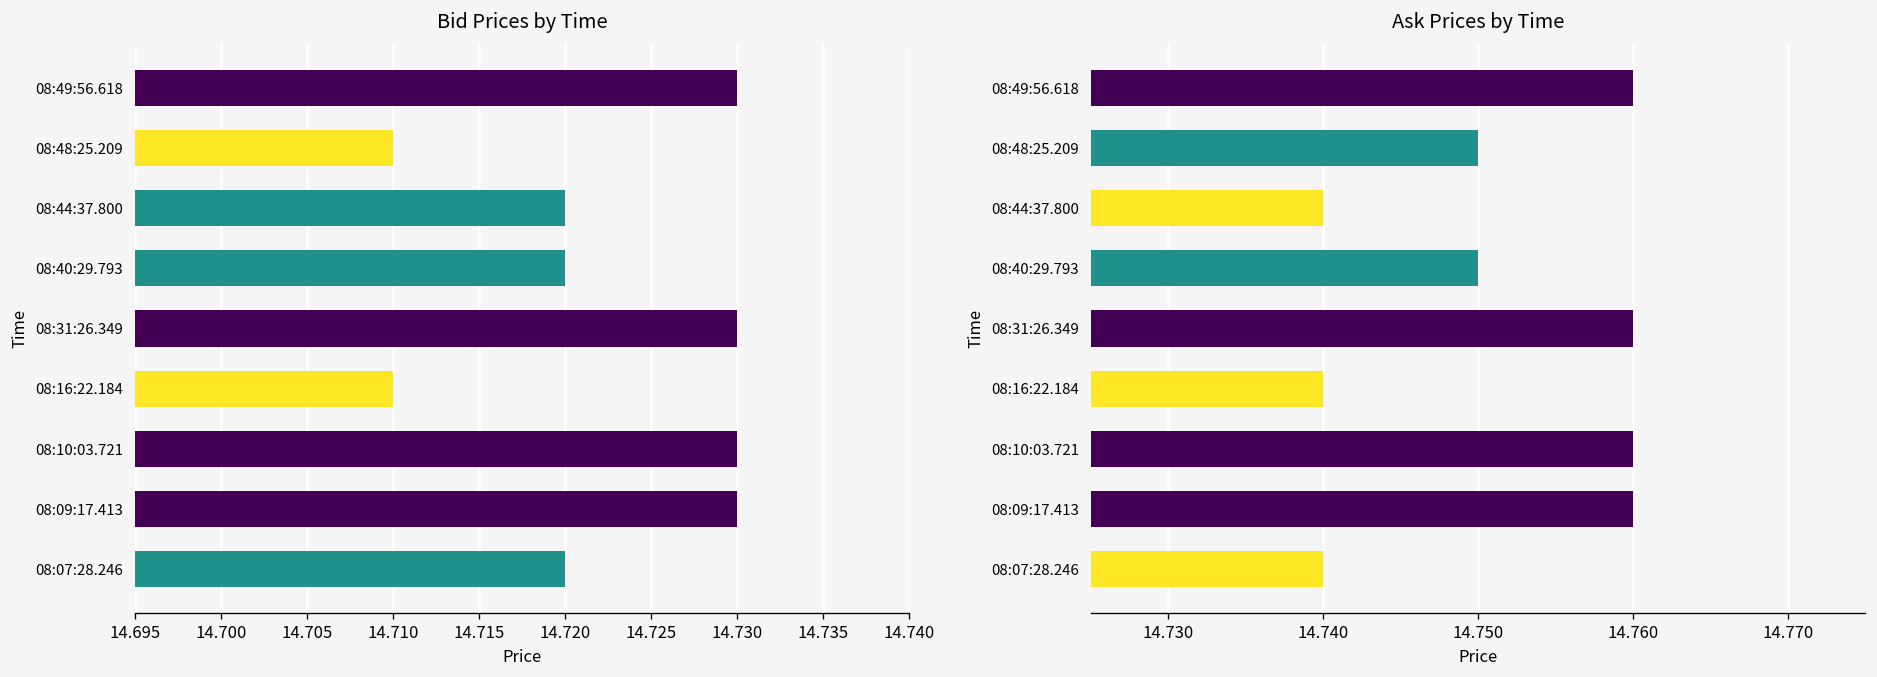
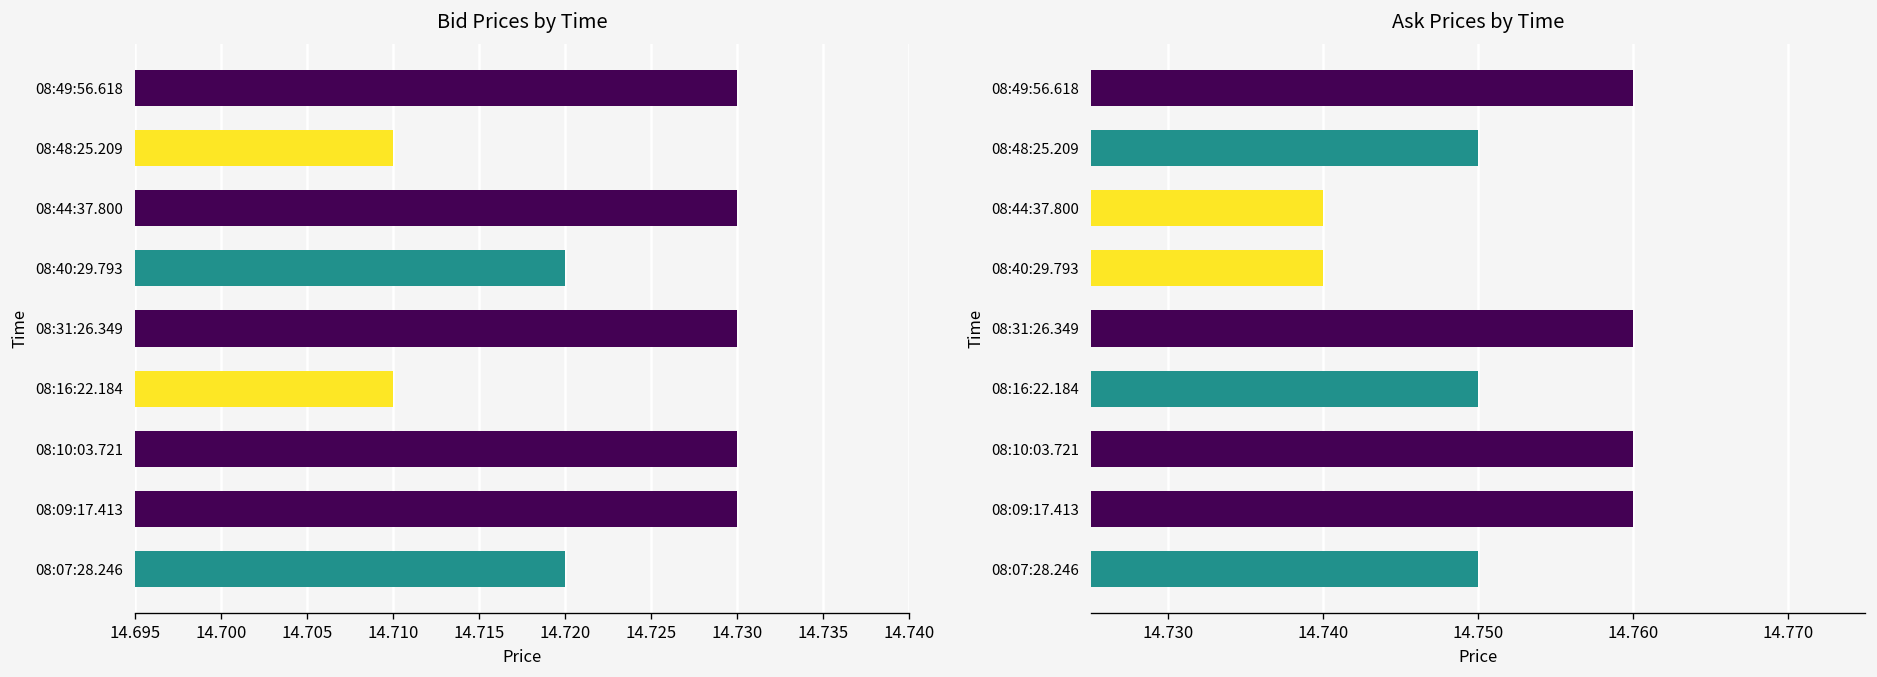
  {
    "Bid Prices by Time": {
      "08:49:56.618": 14.73,
      "08:48:25.209": 14.71,
-     "08:44:37.800": 14.72,
+     "08:44:37.800": 14.73,
      "08:40:29.793": 14.72,
      "08:31:26.349": 14.73,
      "08:16:22.184": 14.71,
      "08:10:03.721": 14.73,
      "08:09:17.413": 14.73,
      "08:07:28.246": 14.72
    },
    "Ask Prices by Time": {
      "08:49:56.618": 14.76,
      "08:48:25.209": 14.75,
      "08:44:37.800": 14.74,
-     "08:40:29.793": 14.75,
+     "08:40:29.793": 14.74,
      "08:31:26.349": 14.76,
-     "08:16:22.184": 14.74,
+     "08:16:22.184": 14.75,
      "08:10:03.721": 14.76,
      "08:09:17.413": 14.76,
-     "08:07:28.246": 14.74
+     "08:07:28.246": 14.75
    }
  }
